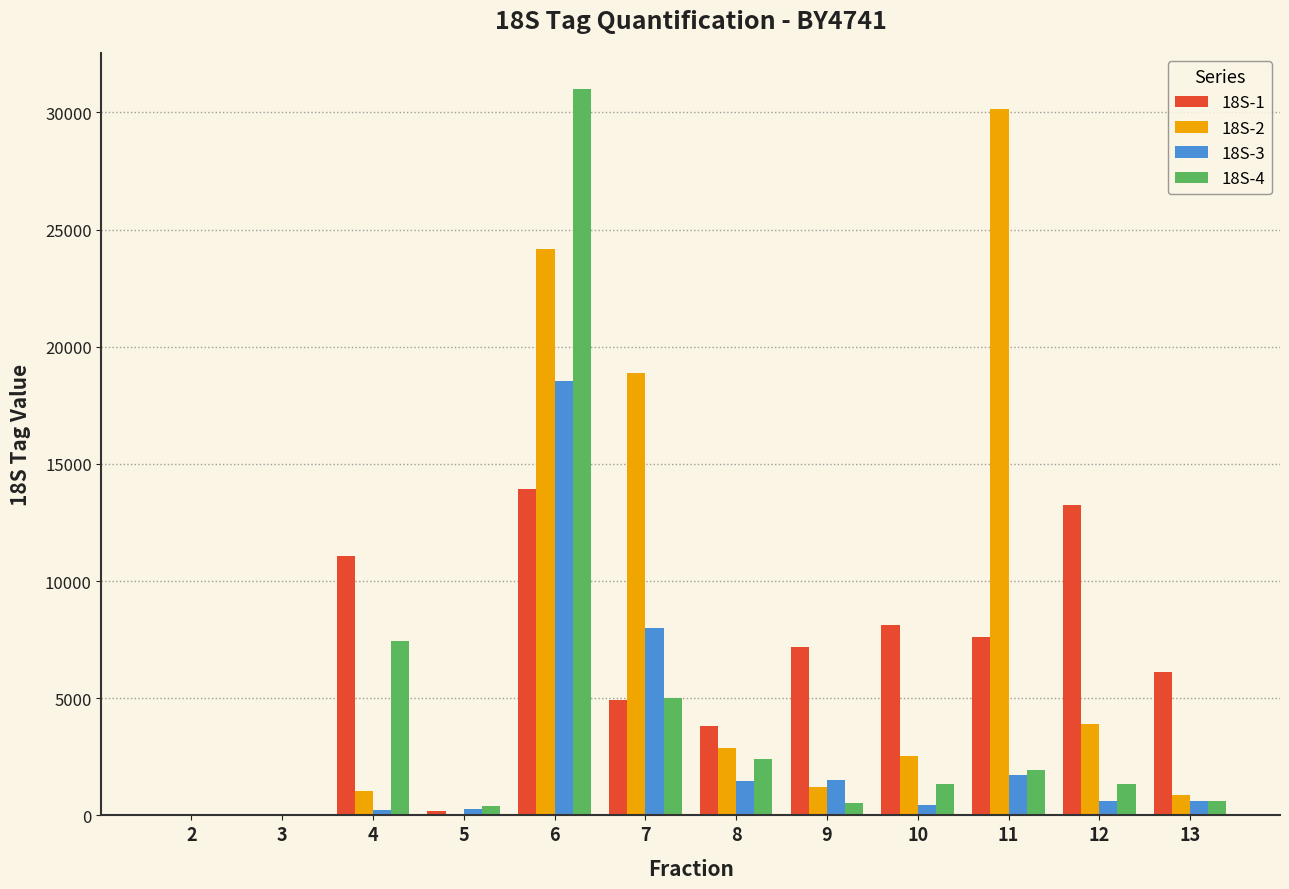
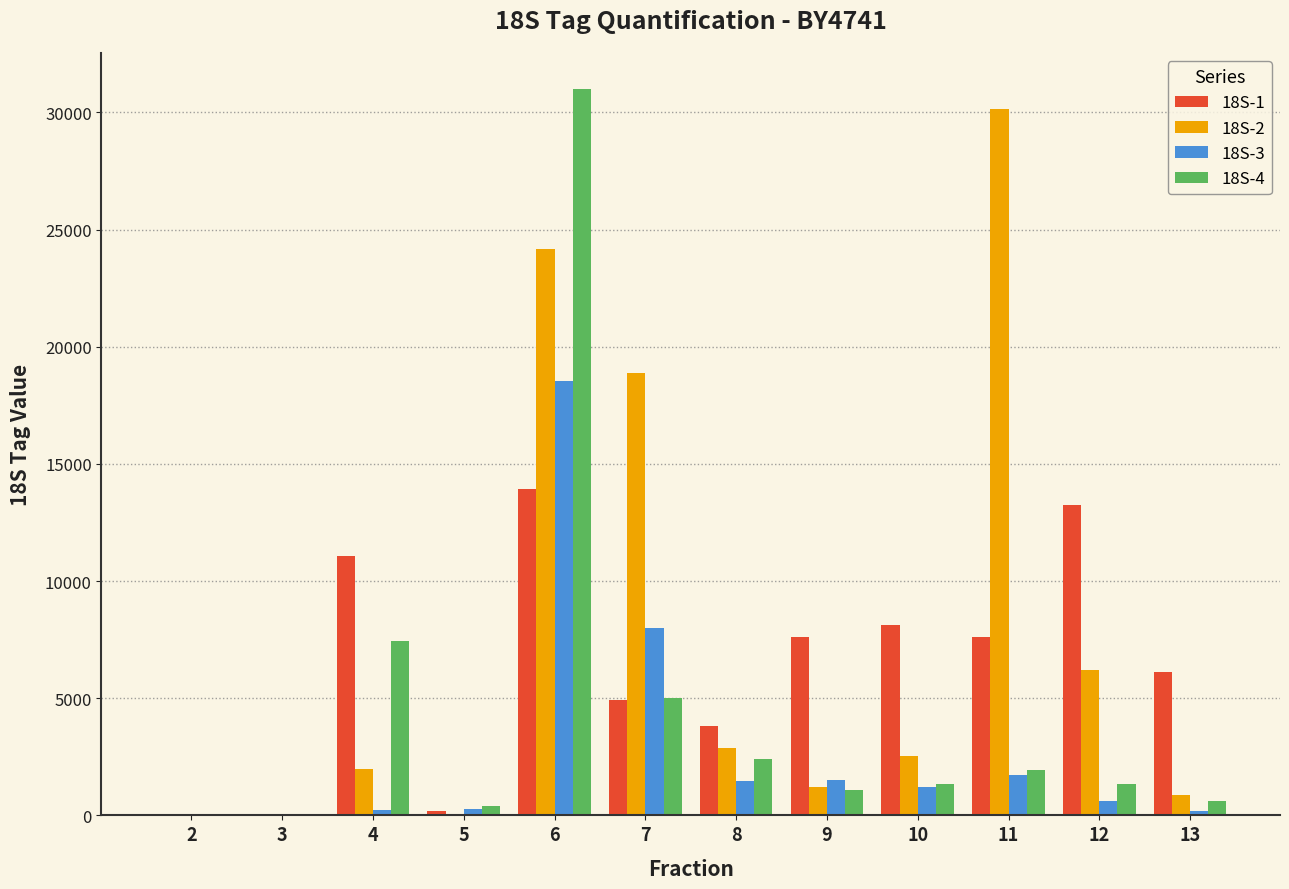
  {
    "18S-1": {
      "2": 0,
      "3": 0,
      "4": 11100,
      "5": 200,
      "6": 13900,
      "7": 4900,
      "8": 3800,
-     "9": 7200,
+     "9": 7600,
      "10": 8100,
      "11": 7600,
      "12": 13300,
      "13": 6100
    },
    "18S-2": {
      "2": 0,
      "3": 0,
-     "4": 1000,
+     "4": 2000,
      "5": 0,
      "6": 24200,
      "7": 18900,
      "8": 2900,
      "9": 1200,
      "10": 2600,
      "11": 30100,
-     "12": 3900,
+     "12": 6200,
      "13": 900
    },
    "18S-3": {
      "2": 0,
      "3": 0,
      "4": 200,
      "5": 300,
      "6": 18500,
      "7": 8000,
      "8": 1500,
      "9": 1500,
-     "10": 500,
+     "10": 1200,
      "11": 1700,
      "12": 600,
-     "13": 600
+     "13": 200
    },
    "18S-4": {
      "2": 0,
      "3": 0,
      "4": 7500,
      "5": 400,
      "6": 31000,
      "7": 5000,
      "8": 2400,
-     "9": 500,
+     "9": 1100,
      "10": 1300,
      "11": 1900,
      "12": 1300,
      "13": 600
    }
  }
